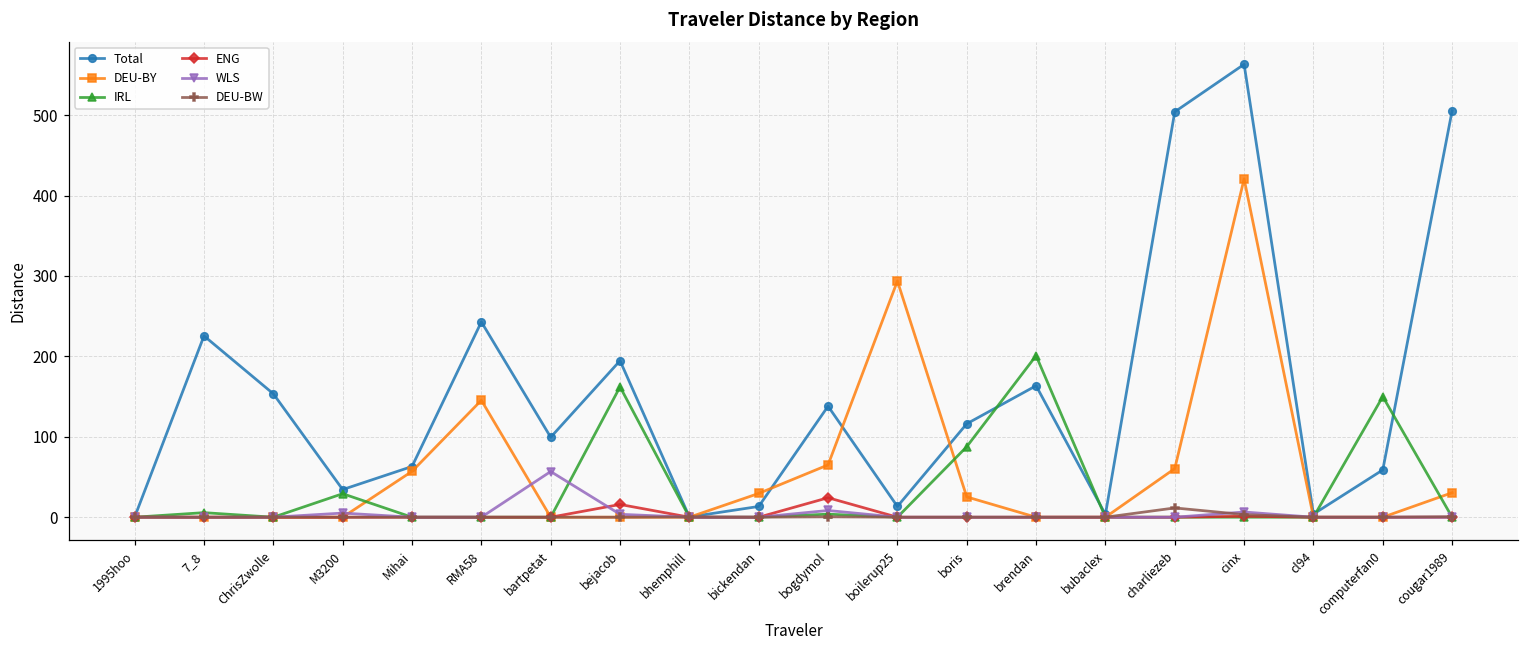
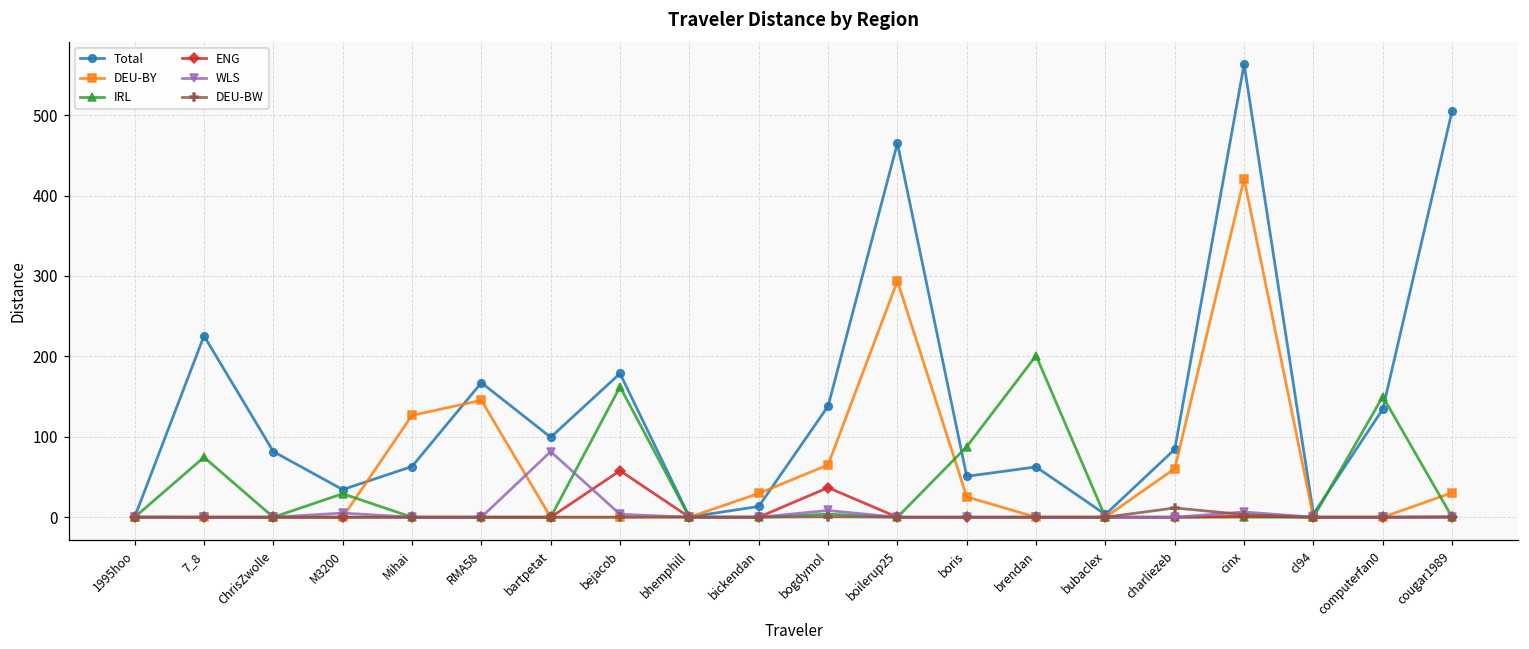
  {
    "Total": {
      "7_8": 230,
-     "ChrisZwolle": 150,
+     "ChrisZwolle": 80,
      "M3200": 30,
      "Mihai": 60,
-     "RMA58": 240,
+     "RMA58": 170,
      "bartpetat": 100,
-     "bejacob": 190,
+     "bejacob": 180,
      "bickendan": 10,
      "bogdymol": 140,
-     "boilerup25": 10,
-     "boris": 120,
-     "brendan": 160,
-     "charliezeb": 500,
+     "boilerup25": 470,
+     "boris": 50,
+     "brendan": 60,
+     "charliezeb": 80,
      "cinx": 560,
      "cl94": 0,
-     "computerfan0": 60,
+     "computerfan0": 130,
      "cougar1989": 510
    },
    "DEU-BY": {
-     "Mihai": 60,
+     "Mihai": 130,
      "RMA58": 150,
      "bickendan": 30,
      "bogdymol": 70,
      "boilerup25": 290,
      "boris": 30,
      "charliezeb": 60,
      "cinx": 420,
      "cougar1989": 30
    },
    "IRL": {
-     "7_8": 10,
+     "7_8": 70,
      "M3200": 30,
      "bejacob": 160,
      "boris": 90,
      "brendan": 200,
      "computerfan0": 150
    },
    "ENG": {
-     "bejacob": 20,
-     "bogdymol": 20
+     "bejacob": 60,
+     "bogdymol": 40
    },
    "WLS": {
      "M3200": 10,
-     "bartpetat": 60,
+     "bartpetat": 80,
      "bejacob": 0,
      "bogdymol": 10
    },
    "DEU-BW": {
      "charliezeb": 10
    }
  }
